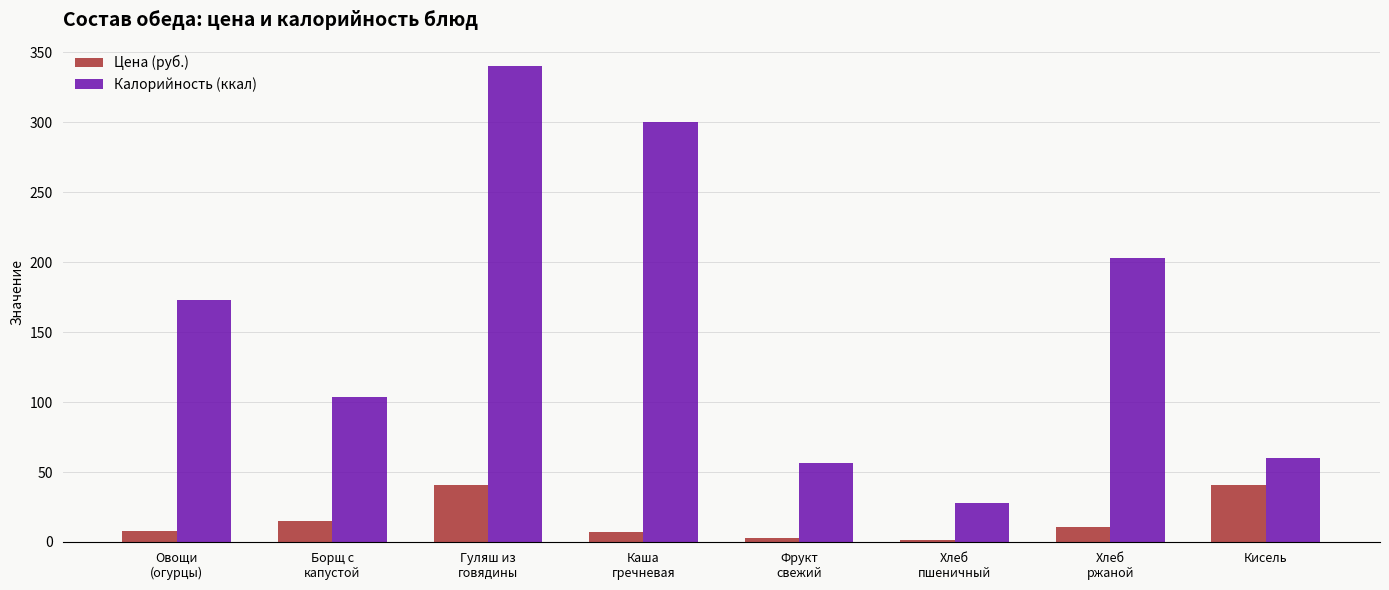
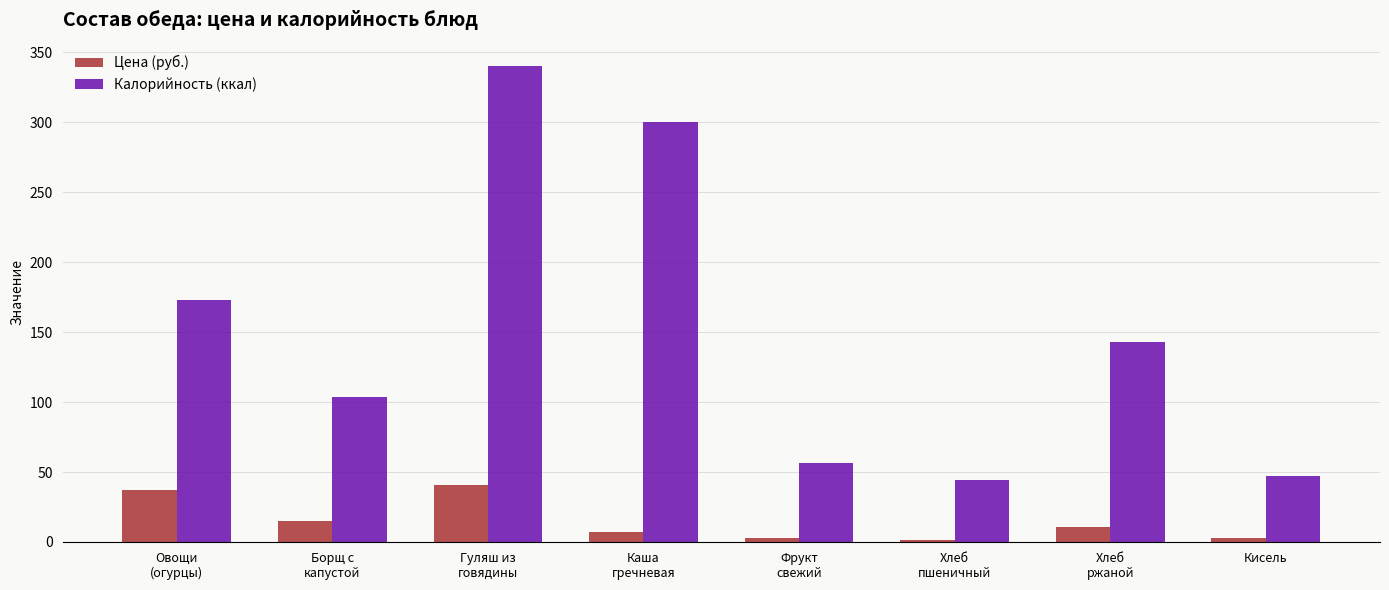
  {
    "Цена (руб.)": {
-     "Овощи (огурцы)": 8,
+     "Овощи (огурцы)": 37,
      "Борщ с капустой": 15,
      "Гуляш из говядины": 41,
      "Каша гречневая": 7,
      "Фрукт свежий": 3,
      "Хлеб ржаной": 11,
-     "Кисель": 41
+     "Кисель": 3
    },
    "Калорийность (ккал)": {
      "Овощи (огурцы)": 173,
      "Борщ с капустой": 104,
      "Гуляш из говядины": 340,
      "Каша гречневая": 300,
      "Фрукт свежий": 56,
-     "Хлеб пшеничный": 28,
-     "Хлеб ржаной": 203,
-     "Кисель": 60
+     "Хлеб пшеничный": 45,
+     "Хлеб ржаной": 143,
+     "Кисель": 47
    }
  }
